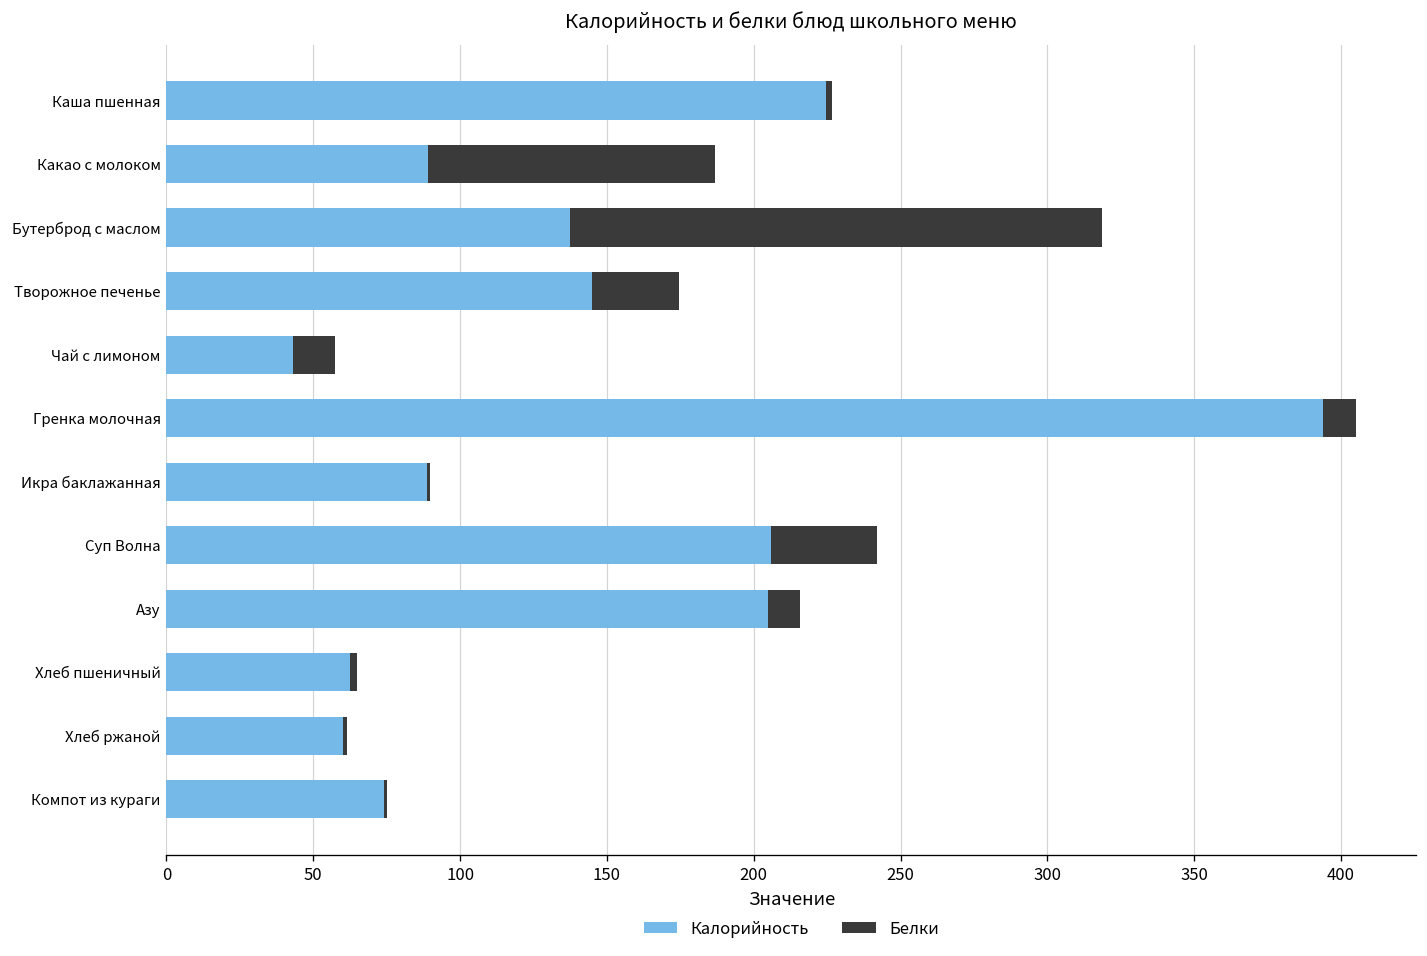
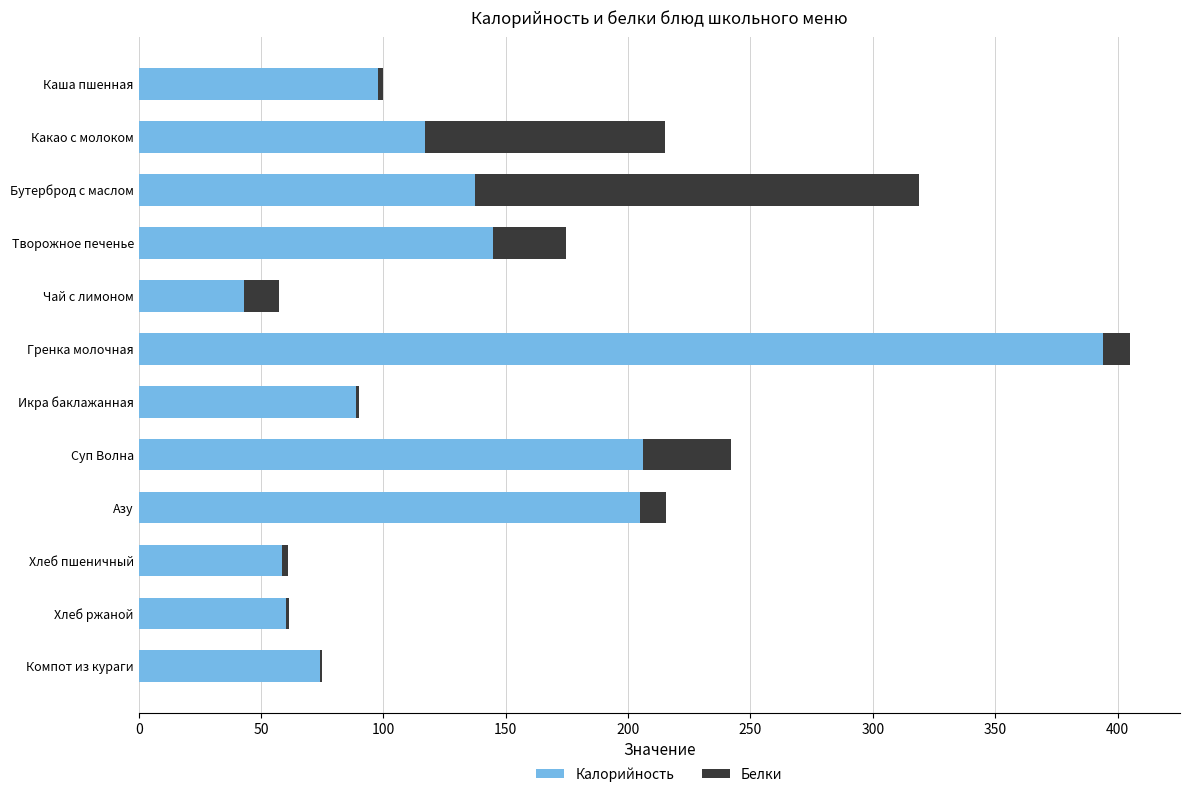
  {
    "Калорийность": {
-     "Каша пшенная": 225,
-     "Какао с молоком": 89,
+     "Каша пшенная": 98,
+     "Какао с молоком": 117,
      "Бутерброд с маслом": 137,
      "Творожное печенье": 145,
      "Чай с лимоном": 43,
      "Гренка молочная": 394,
      "Икра баклажанная": 89,
      "Суп Волна": 206,
      "Азу": 205,
-     "Хлеб пшеничный": 62,
+     "Хлеб пшеничный": 59,
      "Хлеб ржаной": 60,
      "Компот из кураги": 74
    },
    "Белки": {
      "Каша пшенная": 2,
      "Какао с молоком": 98,
      "Бутерброд с маслом": 181,
      "Творожное печенье": 30,
      "Чай с лимоном": 14,
      "Гренка молочная": 11,
      "Суп Волна": 36,
      "Азу": 11,
      "Хлеб пшеничный": 2,
      "Хлеб ржаной": 1,
      "Компот из кураги": 1
    }
  }
